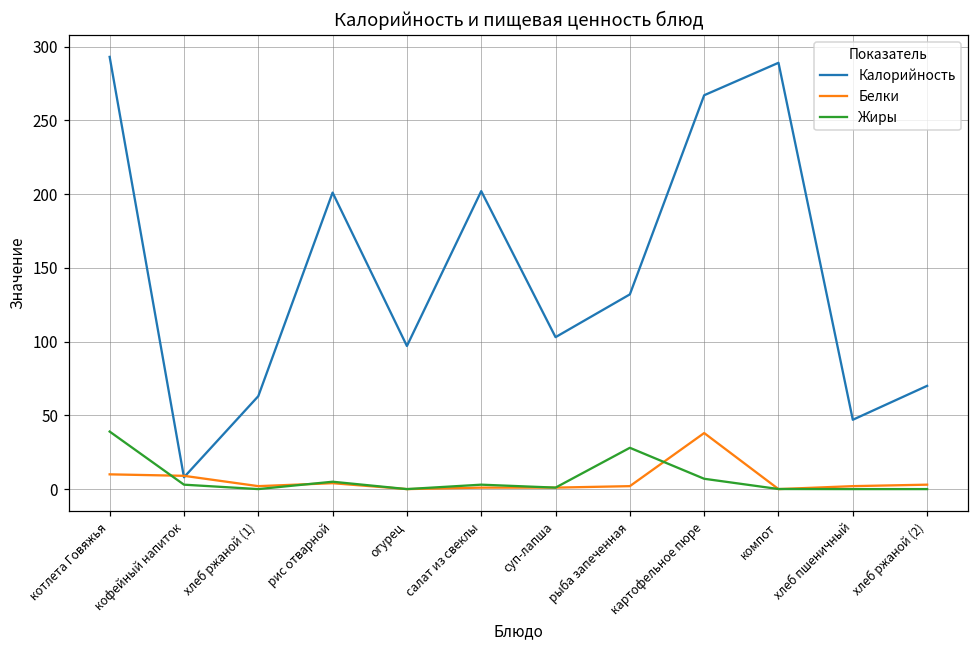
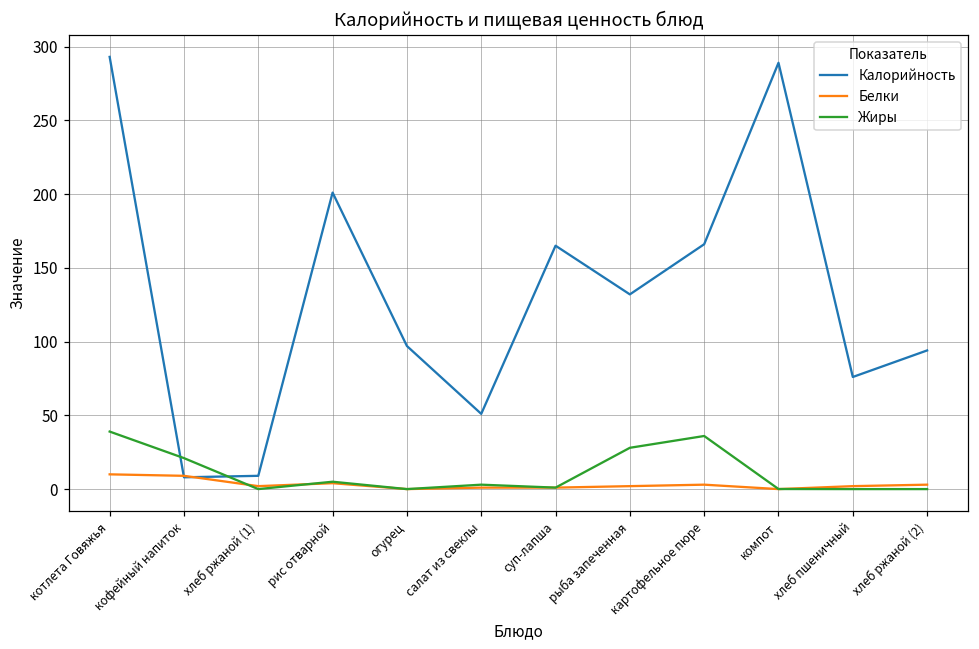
  {
    "Калорийность": {
      "котлета Говяжья": 293,
-     "хлеб ржаной (1)": 63,
+     "хлеб ржаной (1)": 9,
      "рис отварной": 201,
      "огурец": 97,
-     "салат из свеклы": 202,
-     "суп-лапша": 103,
+     "салат из свеклы": 51,
+     "суп-лапша": 165,
      "рыба запеченная": 132,
-     "картофельное пюре": 267,
+     "картофельное пюре": 166,
      "компот": 289,
-     "хлеб пшеничный": 47,
-     "хлеб ржаной (2)": 70
+     "хлеб пшеничный": 76,
+     "хлеб ржаной (2)": 94
    },
    "Белки": {
      "котлета Говяжья": 10,
      "хлеб ржаной (1)": 2,
      "салат из свеклы": 1,
      "рыба запеченная": 2,
-     "картофельное пюре": 38,
+     "картофельное пюре": 3,
      "хлеб пшеничный": 2,
      "хлеб ржаной (2)": 3
    },
    "Жиры": {
      "котлета Говяжья": 39,
-     "кофейный напиток": 3,
+     "кофейный напиток": 21,
      "хлеб ржаной (1)": 0,
      "салат из свеклы": 3,
      "рыба запеченная": 28,
-     "картофельное пюре": 7,
+     "картофельное пюре": 36,
      "хлеб пшеничный": 0,
      "хлеб ржаной (2)": 0
    }
  }
